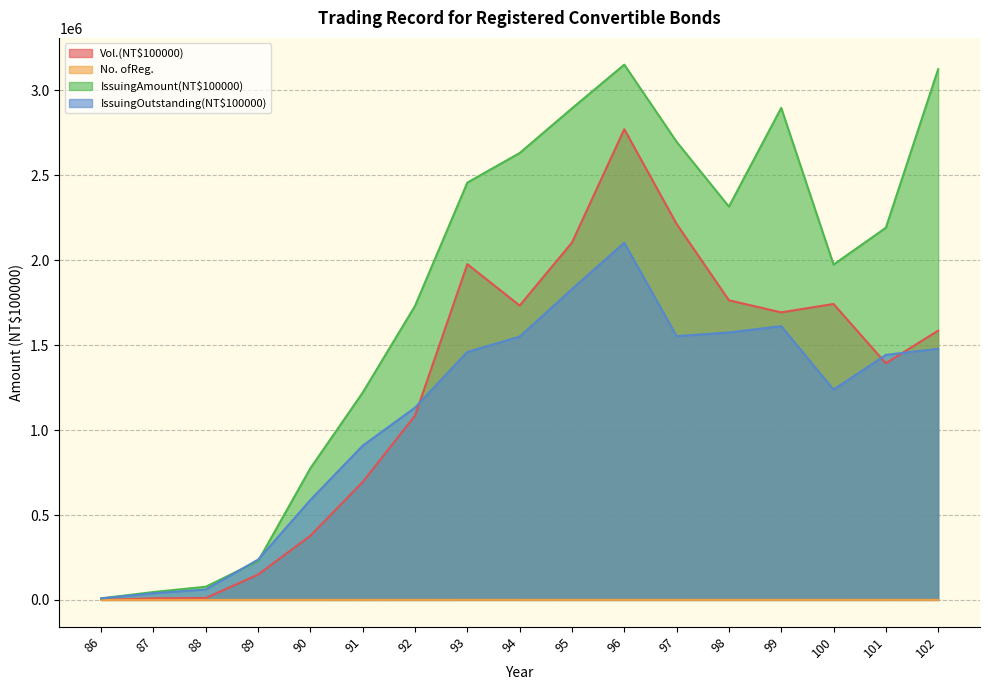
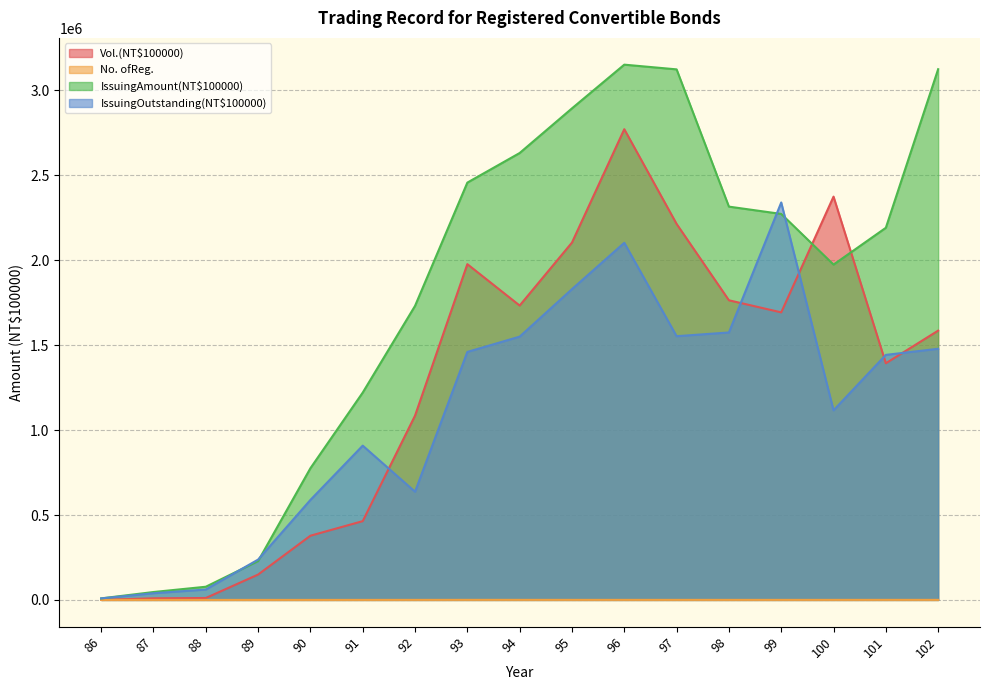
  {
    "Vol.(NT$100000)": {
      "89": 150000,
      "90": 380000,
-     "91": 690000,
+     "91": 460000,
      "92": 1090000,
      "93": 1980000,
      "94": 1730000,
      "95": 2100000,
      "96": 2770000,
      "97": 2210000,
      "98": 1760000,
      "99": 1690000,
-     "100": 1740000,
+     "100": 2370000,
      "101": 1390000,
      "102": 1590000
    },
    "No. ofReg.": {
      "89": 0,
      "90": 0,
      "91": 0,
      "92": 0,
      "93": 0,
      "94": 0,
      "95": 0,
      "96": 0,
      "97": 0,
      "98": 0,
      "99": 0,
      "100": 0,
      "101": 0,
      "102": 0
    },
    "IssuingAmount(NT$100000)": {
      "88": 80000,
      "90": 780000,
      "91": 1220000,
      "92": 1730000,
      "93": 2460000,
      "94": 2630000,
      "95": 2890000,
      "96": 3150000,
-     "97": 2700000,
+     "97": 3120000,
      "98": 2320000,
-     "99": 2900000,
+     "99": 2270000,
      "100": 1970000,
      "101": 2190000,
      "102": 3130000
    },
    "IssuingOutstanding(NT$100000)": {
      "88": 60000,
      "90": 590000,
      "91": 910000,
-     "92": 1130000,
+     "92": 640000,
      "93": 1460000,
      "94": 1550000,
      "95": 1830000,
      "96": 2100000,
      "97": 1550000,
      "98": 1570000,
-     "99": 1610000,
-     "100": 1240000,
+     "99": 2340000,
+     "100": 1120000,
      "101": 1440000,
      "102": 1480000
    }
  }
